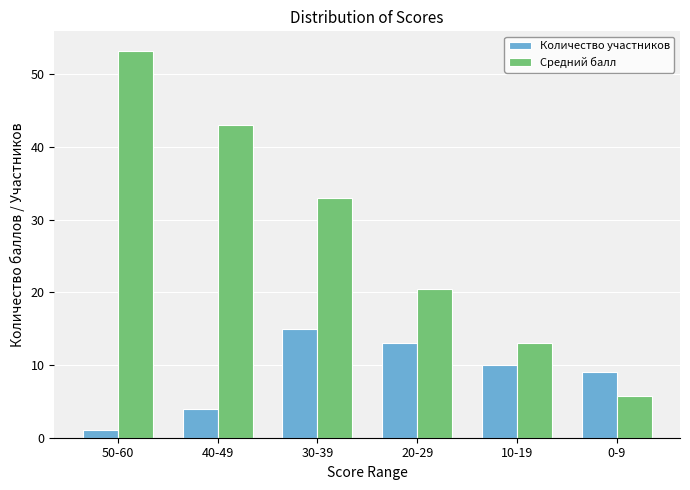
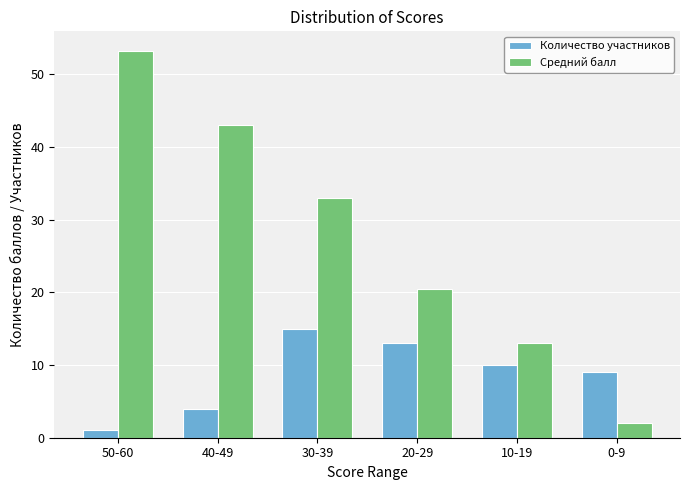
  {
    "Количество участников": {
      "50-60": 1,
      "40-49": 4,
      "30-39": 15,
      "20-29": 13,
      "10-19": 10,
      "0-9": 9
    },
    "Средний балл": {
      "50-60": 53,
      "40-49": 43,
      "30-39": 33,
      "20-29": 20,
      "10-19": 13,
-     "0-9": 6
+     "0-9": 2
    }
  }
